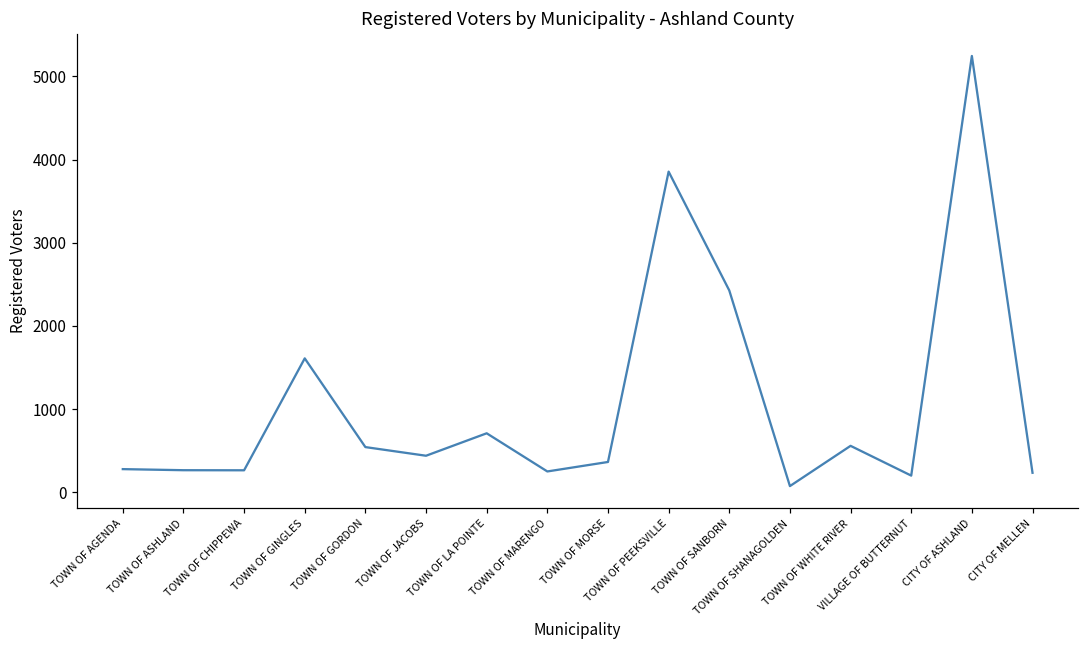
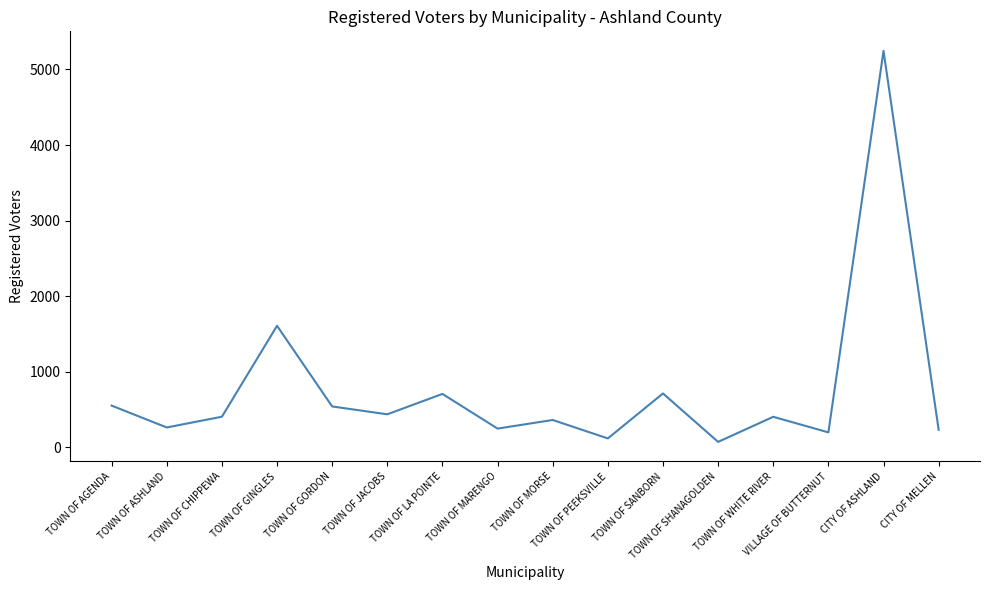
  {
-   "TOWN OF AGENDA": 300,
+   "TOWN OF AGENDA": 600,
    "TOWN OF ASHLAND": 300,
-   "TOWN OF CHIPPEWA": 300,
+   "TOWN OF CHIPPEWA": 400,
    "TOWN OF GINGLES": 1600,
    "TOWN OF GORDON": 500,
    "TOWN OF JACOBS": 400,
    "TOWN OF LA POINTE": 700,
    "TOWN OF MARENGO": 200,
    "TOWN OF MORSE": 400,
-   "TOWN OF PEEKSVILLE": 3900,
-   "TOWN OF SANBORN": 2400,
+   "TOWN OF PEEKSVILLE": 100,
+   "TOWN OF SANBORN": 700,
    "TOWN OF SHANAGOLDEN": 100,
-   "TOWN OF WHITE RIVER": 600,
+   "TOWN OF WHITE RIVER": 400,
    "VILLAGE OF BUTTERNUT": 200,
    "CITY OF ASHLAND": 5200,
    "CITY OF MELLEN": 200
  }
